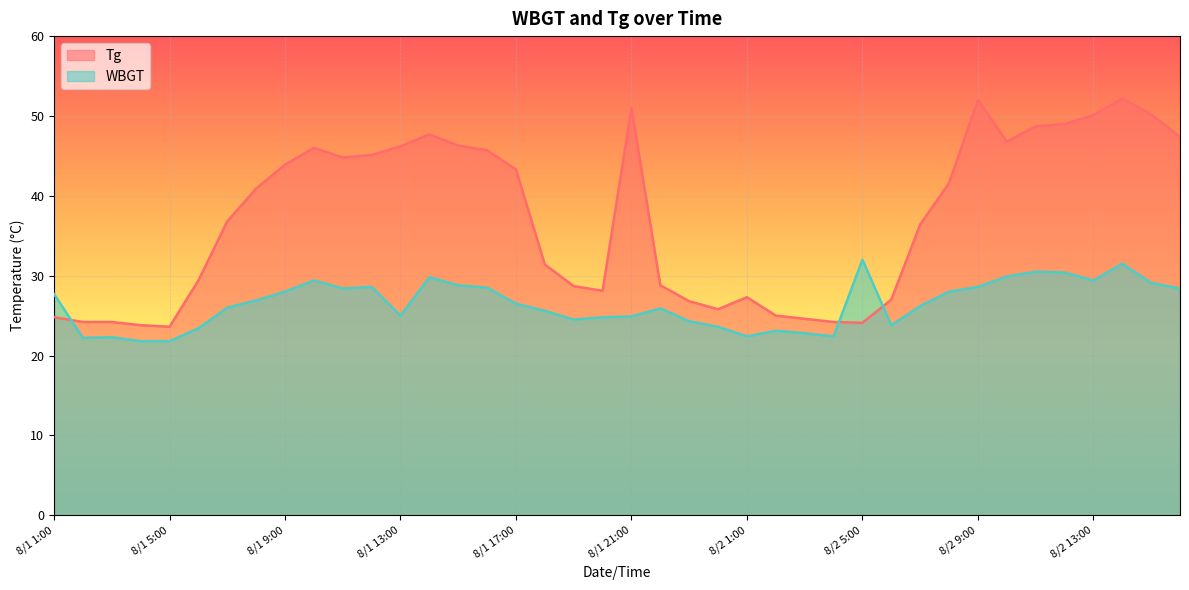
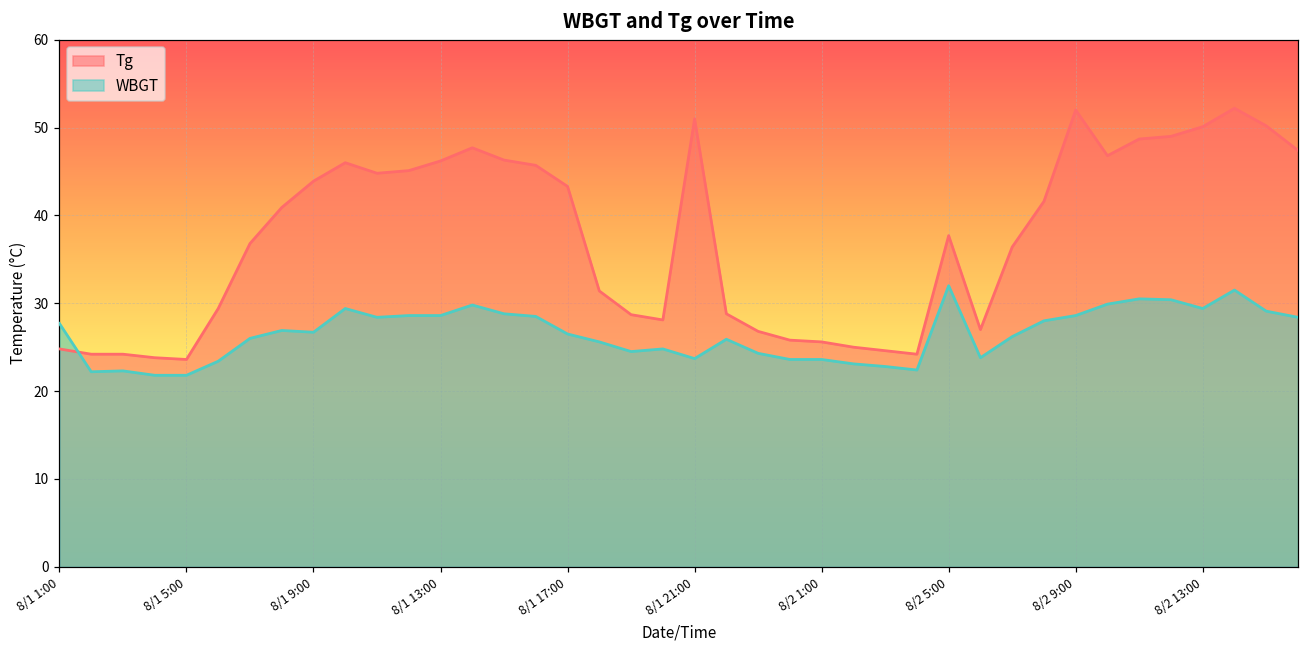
  {
    "Tg": {
      "8/1 1:00": 25,
      "8/1 5:00": 24,
      "8/1 9:00": 44,
      "8/1 13:00": 46,
      "8/1 17:00": 43,
      "8/1 21:00": 51,
-     "8/2 1:00": 27,
-     "8/2 5:00": 24,
+     "8/2 1:00": 26,
+     "8/2 5:00": 38,
      "8/2 9:00": 52,
      "8/2 13:00": 50
    },
    "WBGT": {
      "8/1 1:00": 28,
      "8/1 5:00": 22,
-     "8/1 9:00": 28,
-     "8/1 13:00": 25,
+     "8/1 9:00": 27,
+     "8/1 13:00": 29,
      "8/1 17:00": 27,
-     "8/1 21:00": 25,
-     "8/2 1:00": 22,
+     "8/1 21:00": 24,
+     "8/2 1:00": 24,
      "8/2 5:00": 32,
      "8/2 9:00": 29,
      "8/2 13:00": 29
    }
  }
